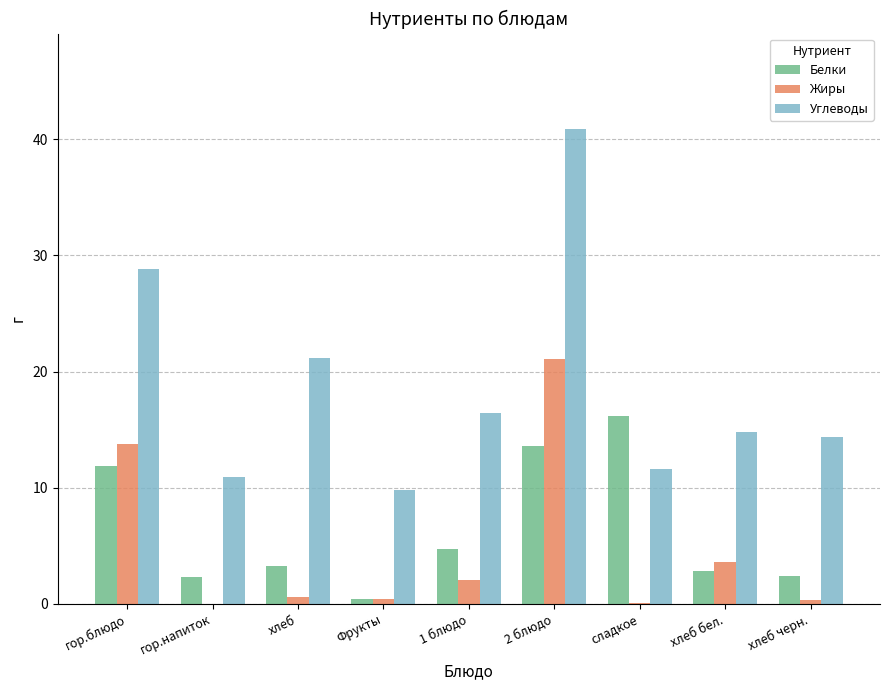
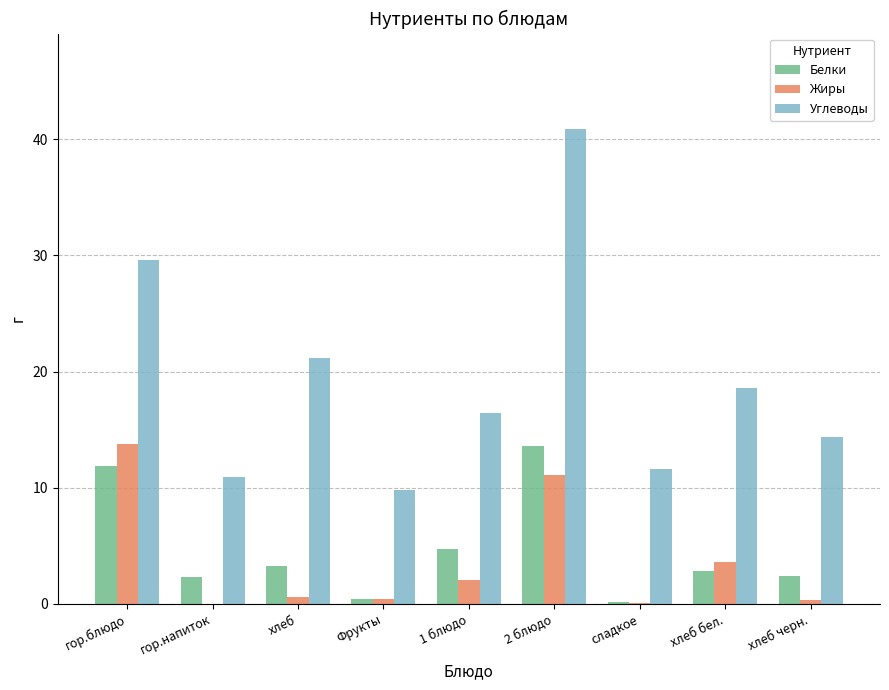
  {
    "Белки": {
      "гор.блюдо": 11.9,
      "гор.напиток": 2.3,
      "хлеб": 3.3,
      "Фрукты": 0.4,
      "1 блюдо": 4.7,
      "2 блюдо": 13.6,
-     "сладкое": 16.2,
+     "сладкое": 0.2,
      "хлеб бел.": 2.8,
      "хлеб черн.": 2.4
    },
    "Жиры": {
      "гор.блюдо": 13.8,
      "гор.напиток": 0.0,
      "хлеб": 0.6,
      "Фрукты": 0.4,
      "1 блюдо": 2.1,
-     "2 блюдо": 21.1,
+     "2 блюдо": 11.1,
      "хлеб бел.": 3.6,
      "хлеб черн.": 0.3
    },
    "Углеводы": {
-     "гор.блюдо": 28.8,
+     "гор.блюдо": 29.6,
      "гор.напиток": 10.9,
      "хлеб": 21.2,
      "Фрукты": 9.8,
      "1 блюдо": 16.4,
      "2 блюдо": 40.9,
      "сладкое": 11.6,
-     "хлеб бел.": 14.8,
+     "хлеб бел.": 18.6,
      "хлеб черн.": 14.4
    }
  }
